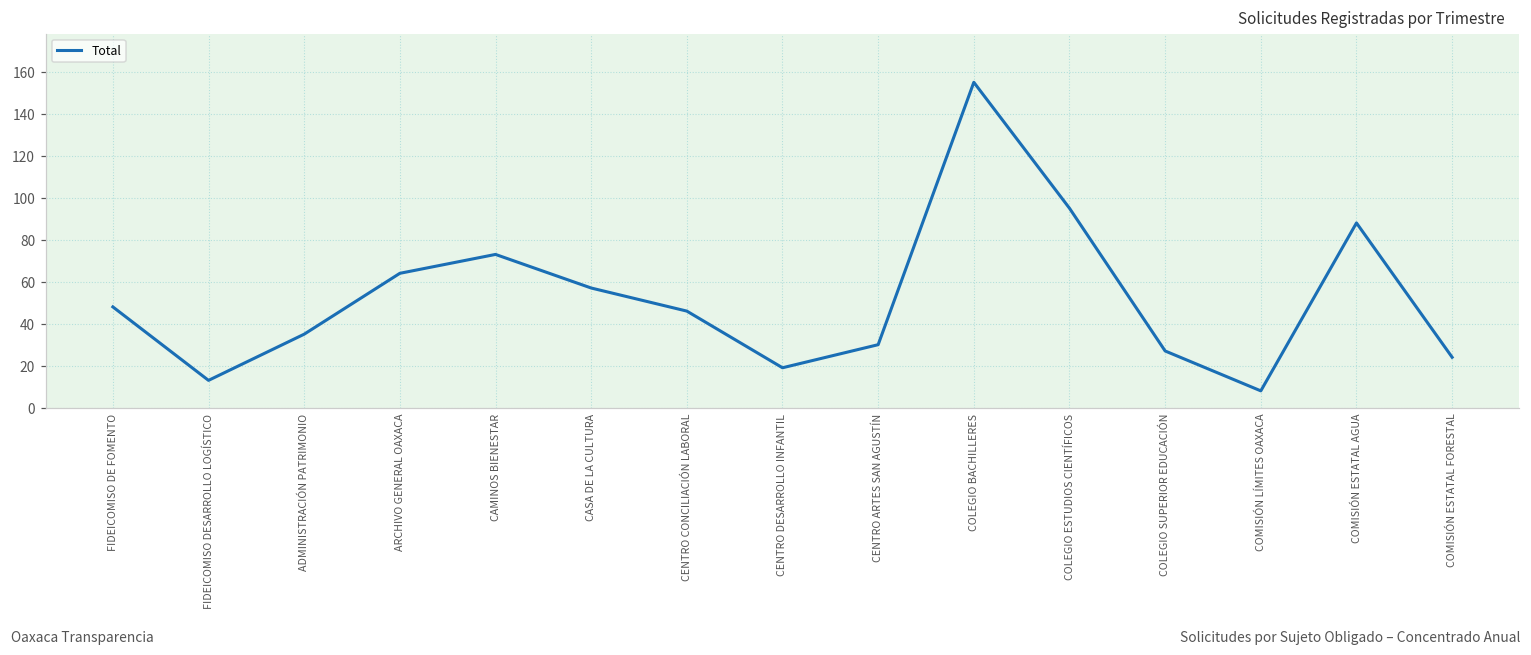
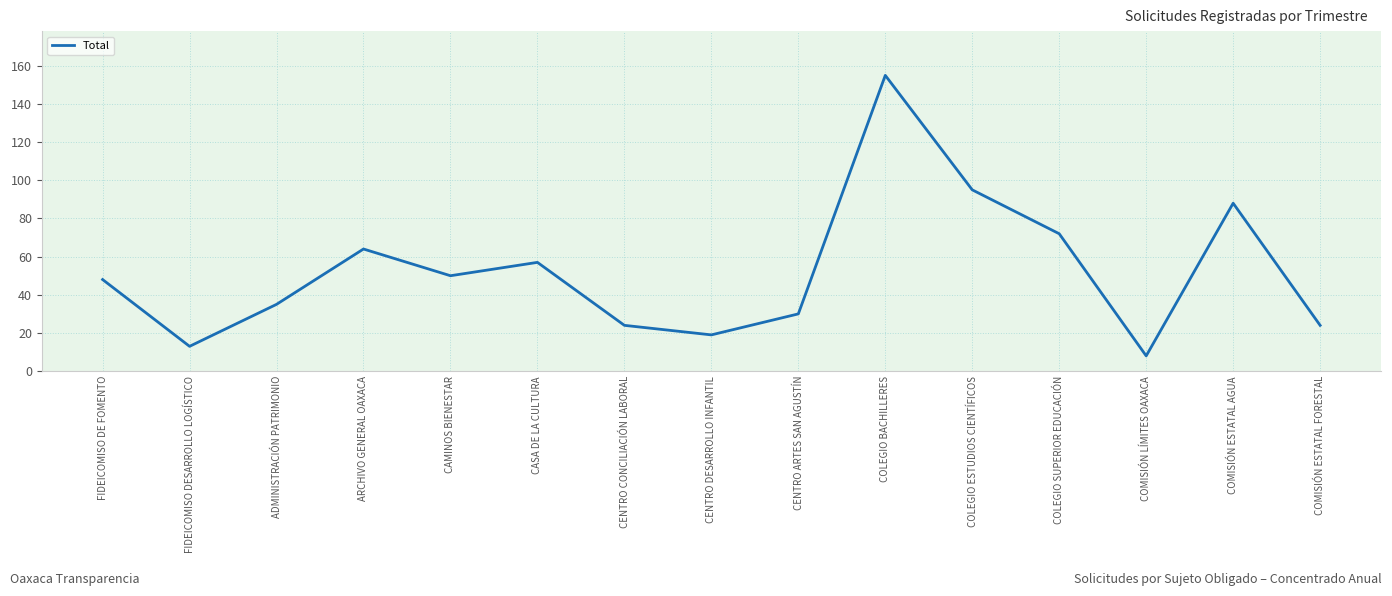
  {
    "FIDEICOMISO DE FOMENTO": 48,
    "FIDEICOMISO DESARROLLO LOGÍSTICO": 13,
    "ADMINISTRACIÓN PATRIMONIO": 35,
    "ARCHIVO GENERAL OAXACA": 64,
-   "CAMINOS BIENESTAR": 73,
+   "CAMINOS BIENESTAR": 50,
    "CASA DE LA CULTURA": 57,
-   "CENTRO CONCILIACIÓN LABORAL": 46,
+   "CENTRO CONCILIACIÓN LABORAL": 24,
    "CENTRO DESARROLLO INFANTIL": 19,
    "CENTRO ARTES SAN AGUSTÍN": 30,
    "COLEGIO BACHILLERES": 155,
    "COLEGIO ESTUDIOS CIENTÍFICOS": 95,
-   "COLEGIO SUPERIOR EDUCACIÓN": 27,
+   "COLEGIO SUPERIOR EDUCACIÓN": 72,
    "COMISIÓN LÍMITES OAXACA": 8,
    "COMISIÓN ESTATAL AGUA": 88,
    "COMISIÓN ESTATAL FORESTAL": 24
  }
